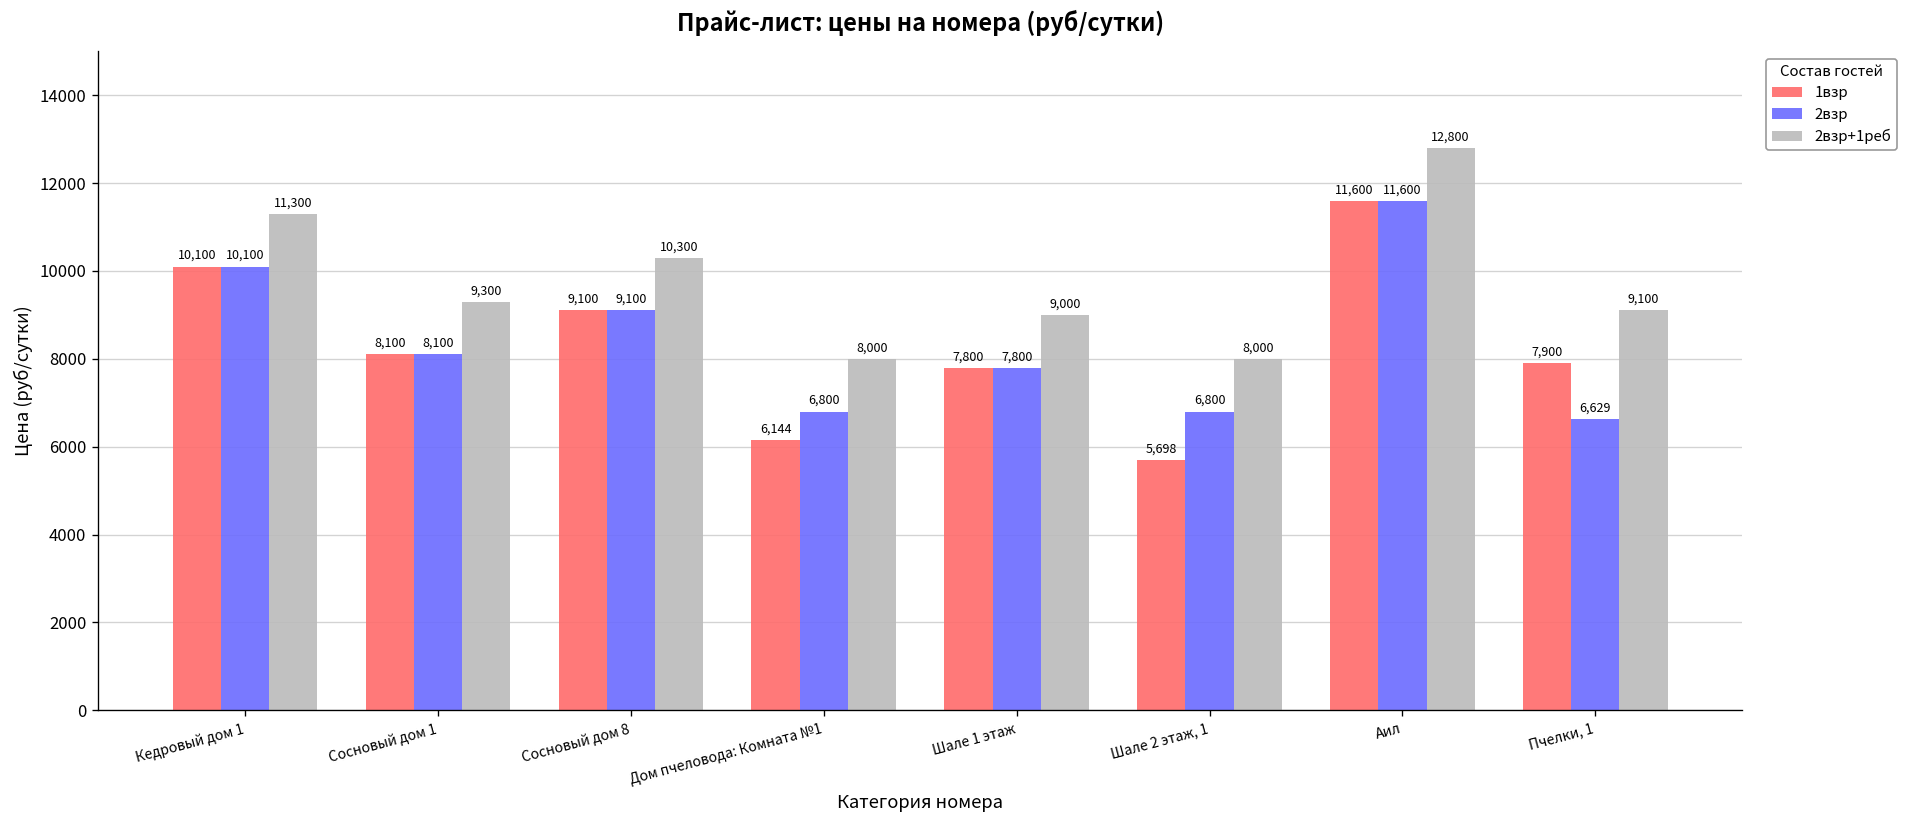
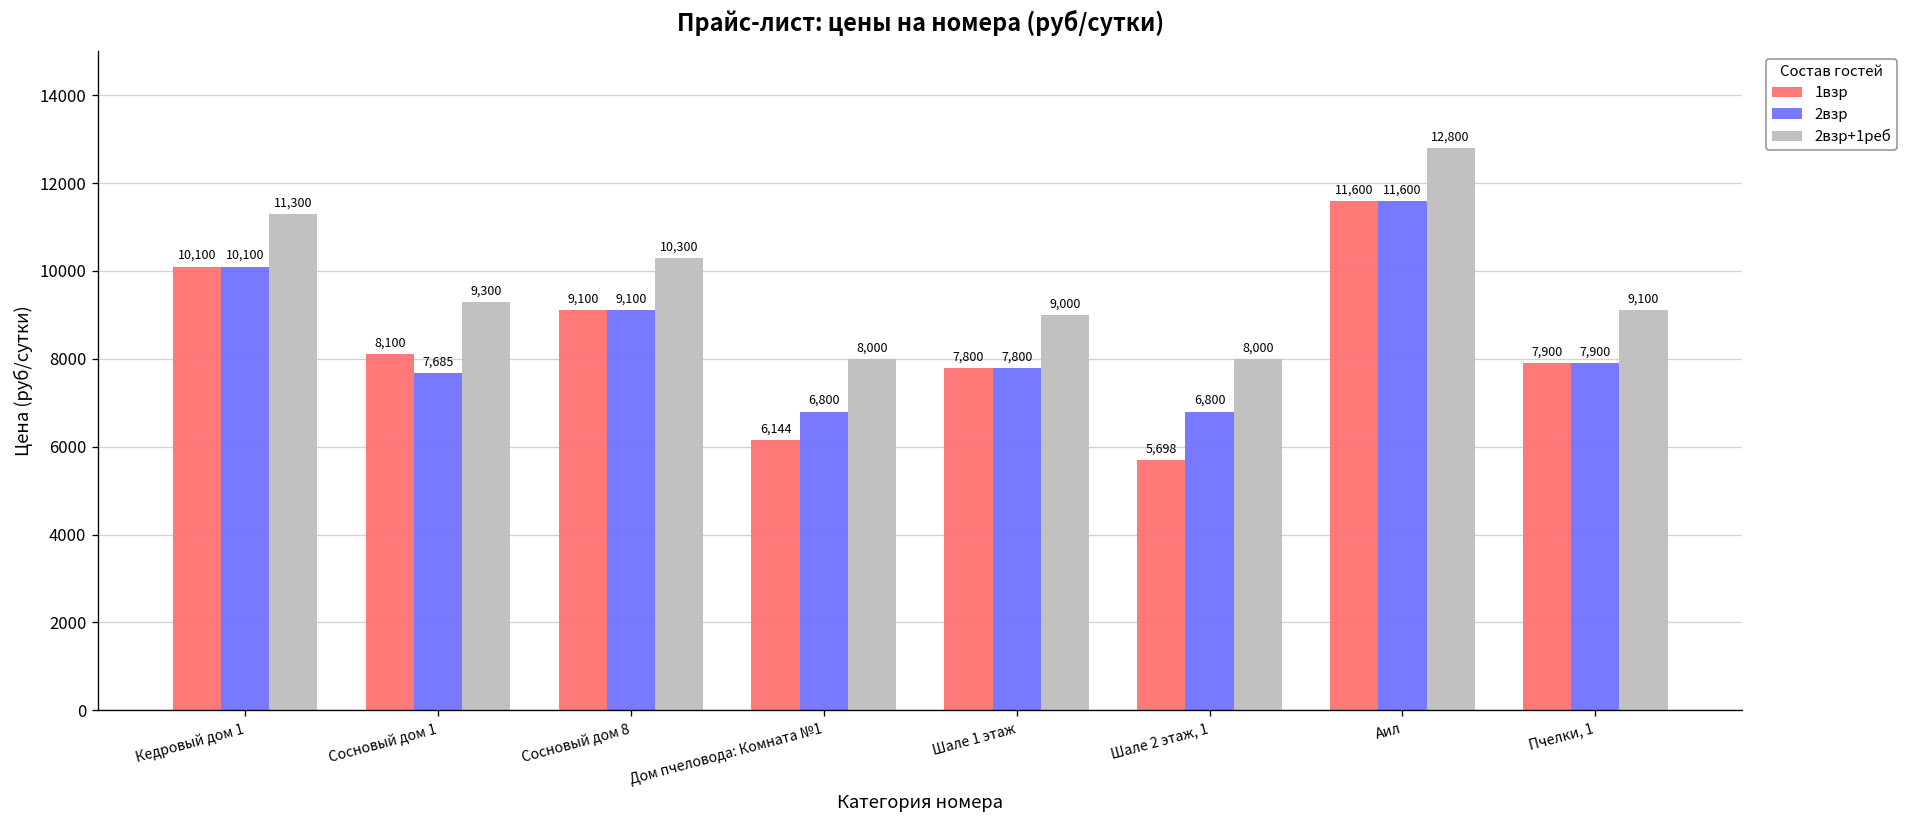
  {
    "1взр": {
      "Кедровый дом 1": "10,100",
      "Сосновый дом 1": "8,100",
      "Сосновый дом 8": "9,100",
      "Дом пчеловода: Комната №1": "6,144",
      "Шале 1 этаж": "7,800",
      "Шале 2 этаж, 1": "5,698",
      "Аил": "11,600",
      "Пчелки, 1": "7,900"
    },
    "2взр": {
      "Кедровый дом 1": "10,100",
-     "Сосновый дом 1": "8,100",
+     "Сосновый дом 1": "7,685",
      "Сосновый дом 8": "9,100",
      "Дом пчеловода: Комната №1": "6,800",
      "Шале 1 этаж": "7,800",
      "Шале 2 этаж, 1": "6,800",
      "Аил": "11,600",
-     "Пчелки, 1": "6,629"
+     "Пчелки, 1": "7,900"
    },
    "2взр+1реб": {
      "Кедровый дом 1": "11,300",
      "Сосновый дом 1": "9,300",
      "Сосновый дом 8": "10,300",
      "Дом пчеловода: Комната №1": "8,000",
      "Шале 1 этаж": "9,000",
      "Шале 2 этаж, 1": "8,000",
      "Аил": "12,800",
      "Пчелки, 1": "9,100"
    }
  }
